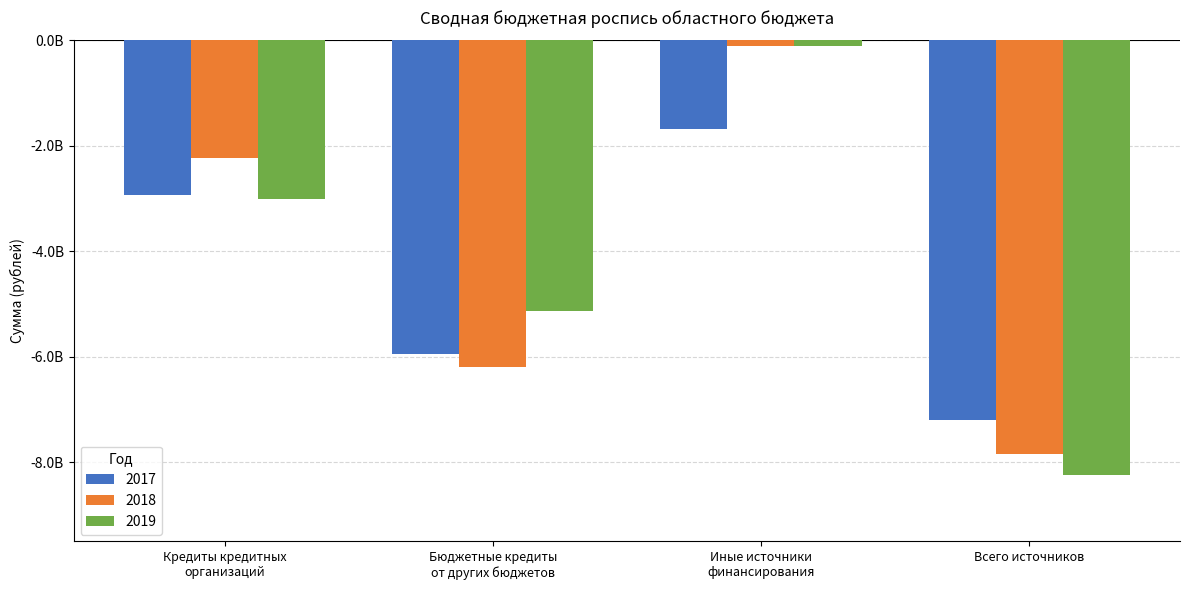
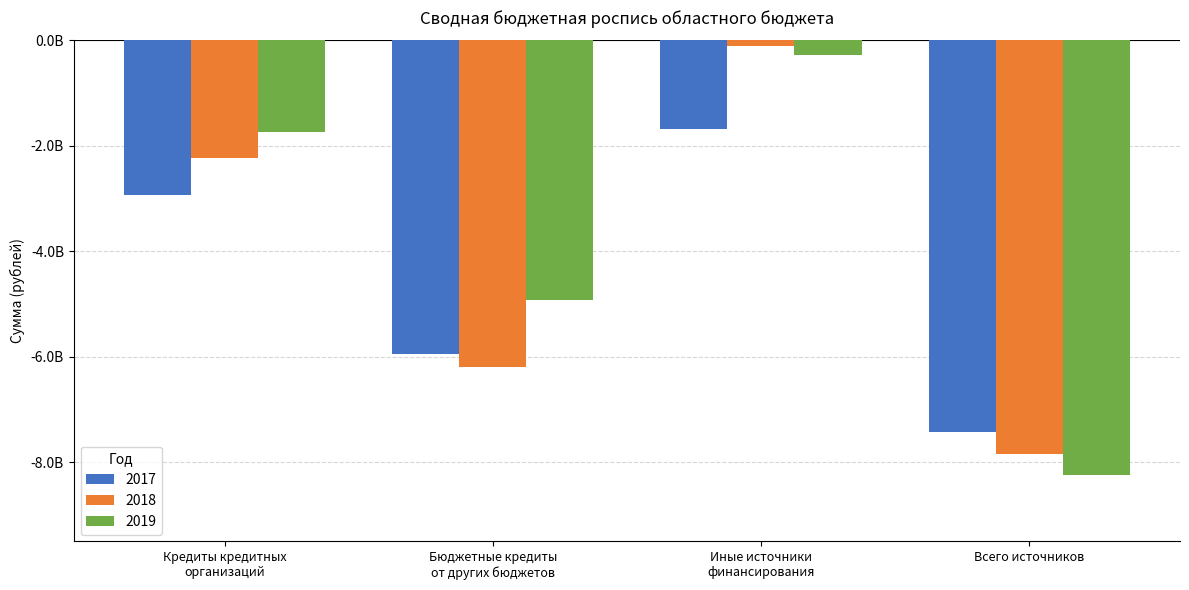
  {
    "2017": {
      "Кредиты кредитных организаций": -2900000000,
      "Бюджетные кредиты от других бюджетов": -5900000000,
      "Иные источники финансирования": -1700000000,
-     "Всего источников": -7200000000
+     "Всего источников": -7400000000
    },
    "2018": {
      "Кредиты кредитных организаций": -2200000000,
      "Бюджетные кредиты от других бюджетов": -6200000000,
      "Иные источники финансирования": -100000000,
      "Всего источников": -7800000000
    },
    "2019": {
-     "Кредиты кредитных организаций": -3000000000,
-     "Бюджетные кредиты от других бюджетов": -5100000000,
-     "Иные источники финансирования": -100000000,
+     "Кредиты кредитных организаций": -1700000000,
+     "Бюджетные кредиты от других бюджетов": -4900000000,
+     "Иные источники финансирования": -300000000,
      "Всего источников": -8200000000
    }
  }
